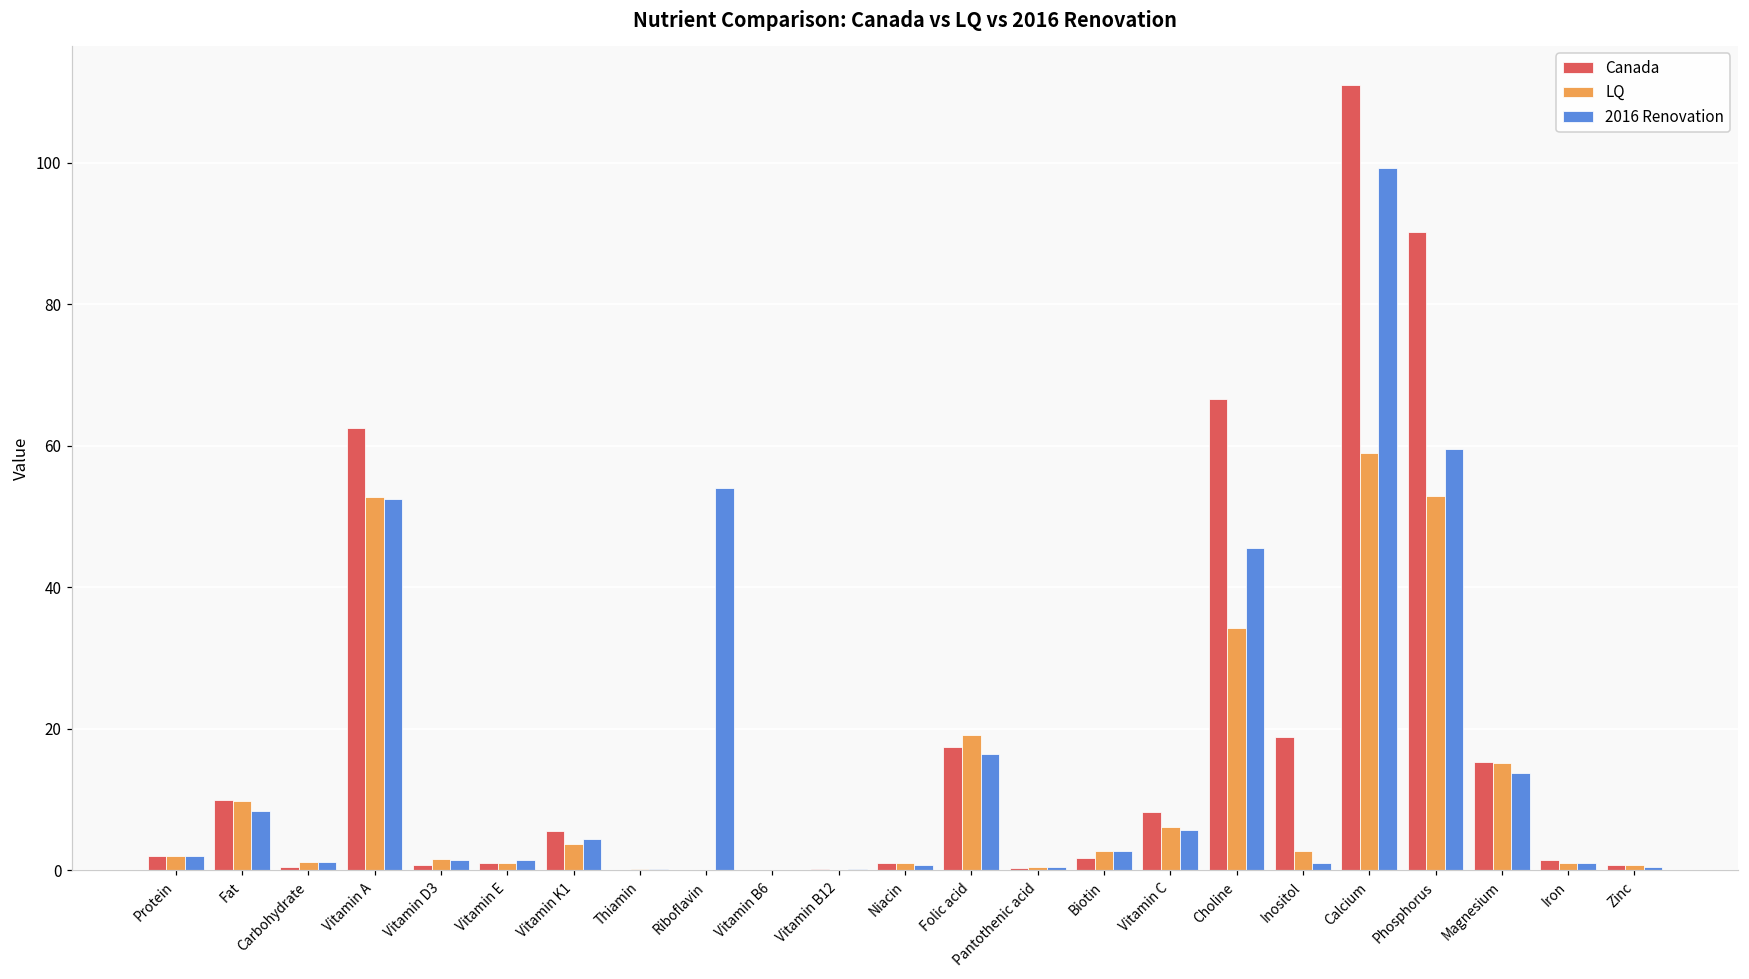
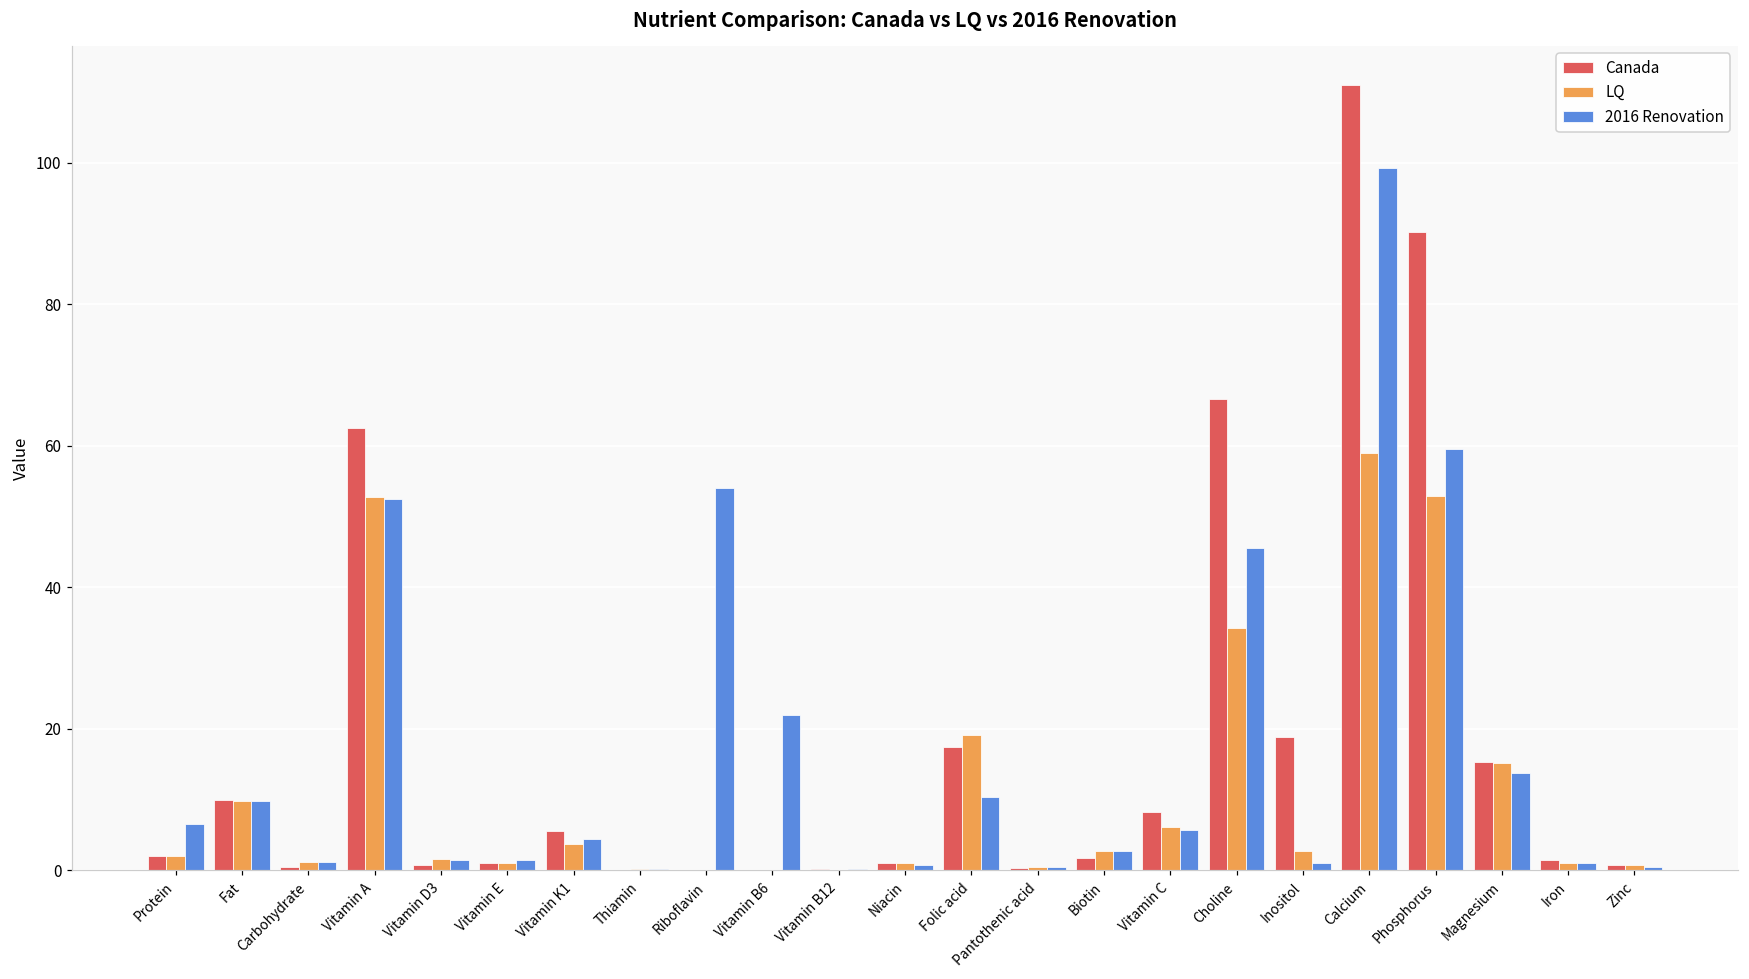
  {
    "Canada": {
      "Protein": 2,
      "Fat": 10,
      "Carbohydrate": 0,
      "Vitamin A": 63,
      "Vitamin D3": 1,
      "Vitamin E": 1,
      "Vitamin K1": 6,
      "Niacin": 1,
      "Folic acid": 18,
      "Biotin": 2,
      "Vitamin C": 8,
      "Choline": 67,
      "Inositol": 19,
      "Calcium": 111,
      "Phosphorus": 90,
      "Magnesium": 15,
      "Iron": 2,
      "Zinc": 1
    },
    "LQ": {
      "Protein": 2,
      "Fat": 10,
      "Carbohydrate": 1,
      "Vitamin A": 53,
      "Vitamin D3": 2,
      "Vitamin E": 1,
      "Vitamin K1": 4,
      "Niacin": 1,
      "Folic acid": 19,
      "Pantothenic acid": 0,
      "Biotin": 3,
      "Vitamin C": 6,
      "Choline": 34,
      "Inositol": 3,
      "Calcium": 59,
      "Phosphorus": 53,
      "Magnesium": 15,
      "Iron": 1,
      "Zinc": 1
    },
    "2016 Renovation": {
-     "Protein": 2,
-     "Fat": 8,
+     "Protein": 7,
+     "Fat": 10,
      "Carbohydrate": 1,
      "Vitamin A": 53,
      "Vitamin D3": 2,
      "Vitamin E": 2,
      "Vitamin K1": 4,
      "Riboflavin": 54,
-     "Vitamin B6": 0,
+     "Vitamin B6": 22,
      "Niacin": 1,
-     "Folic acid": 17,
+     "Folic acid": 10,
      "Pantothenic acid": 0,
      "Biotin": 3,
      "Vitamin C": 6,
      "Choline": 46,
      "Inositol": 1,
      "Calcium": 99,
      "Phosphorus": 60,
      "Magnesium": 14,
      "Iron": 1,
      "Zinc": 1
    }
  }
